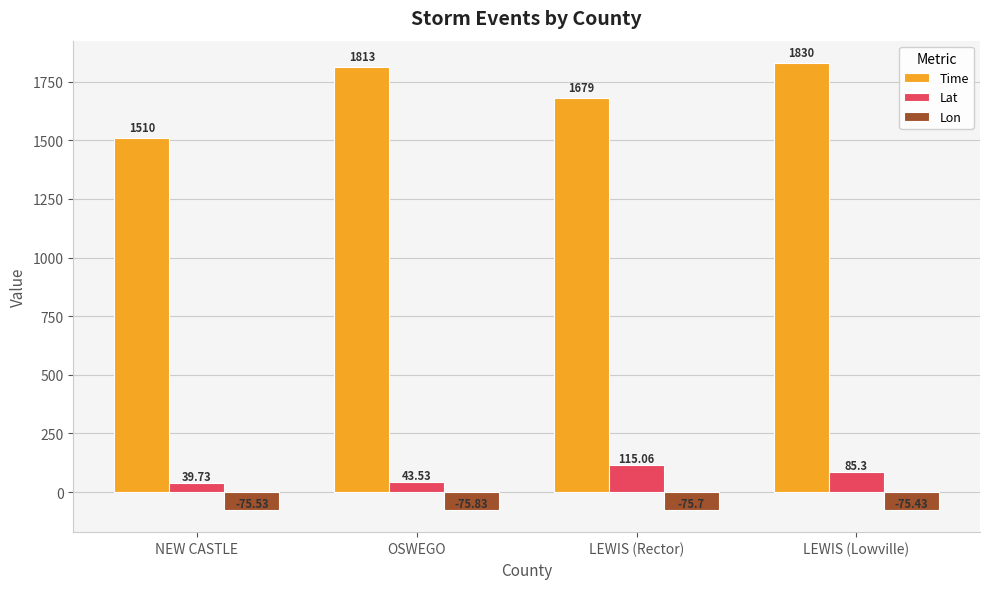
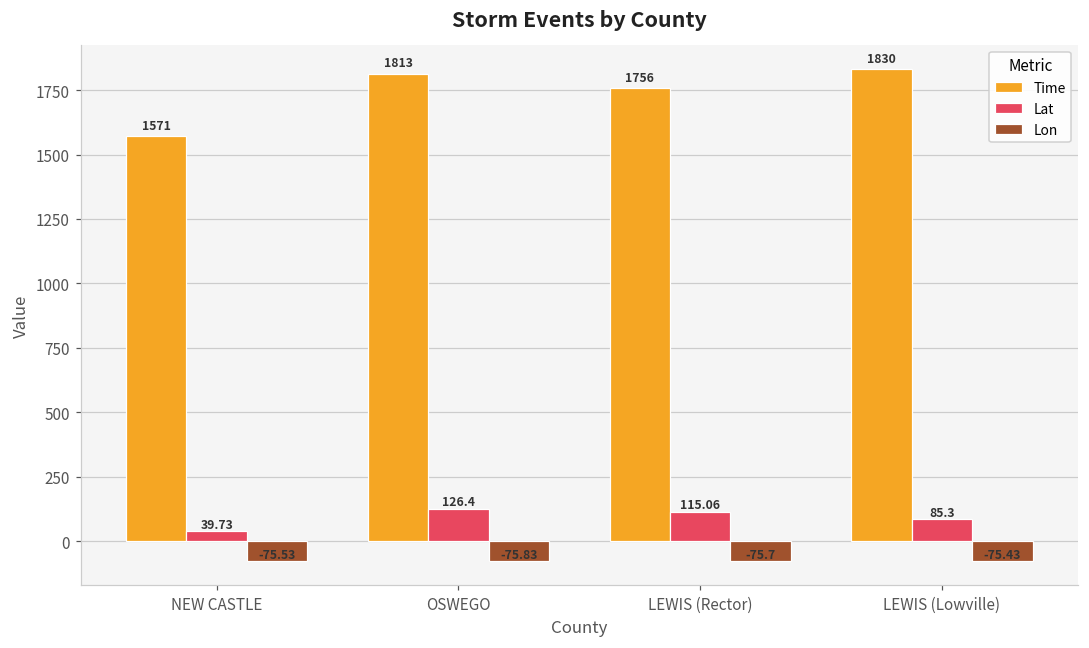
  {
    "Time": {
-     "NEW CASTLE": 1510,
+     "NEW CASTLE": 1571,
      "OSWEGO": 1813,
-     "LEWIS (Rector)": 1679,
+     "LEWIS (Rector)": 1756,
      "LEWIS (Lowville)": 1830
    },
    "Lat": {
      "NEW CASTLE": 39.73,
-     "OSWEGO": 43.53,
+     "OSWEGO": 126.4,
      "LEWIS (Rector)": 115.06,
      "LEWIS (Lowville)": 85.3
    },
    "Lon": {
      "NEW CASTLE": -75.53,
      "OSWEGO": -75.83,
      "LEWIS (Rector)": -75.7,
      "LEWIS (Lowville)": -75.43
    }
  }
